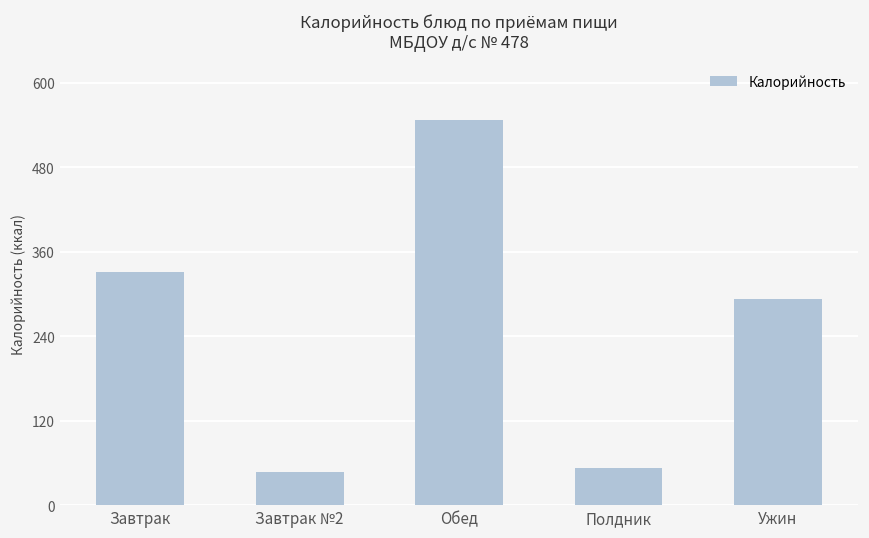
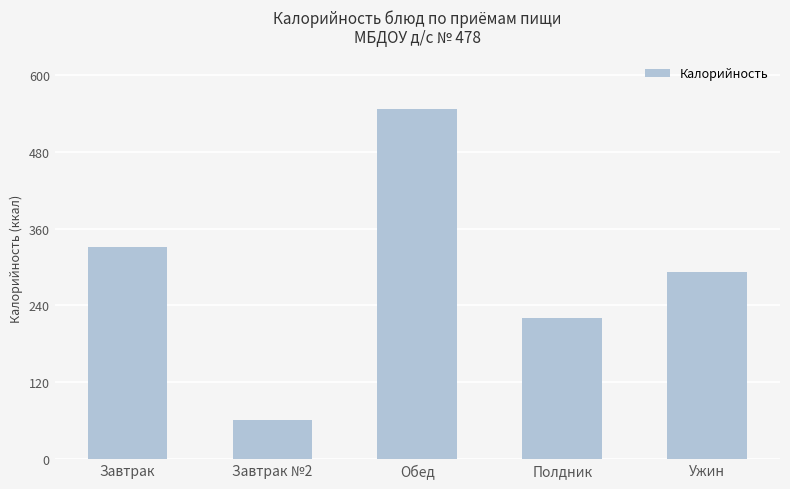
  {
    "Завтрак": 330,
-   "Завтрак №2": 50,
+   "Завтрак №2": 60,
    "Обед": 550,
-   "Полдник": 50,
+   "Полдник": 220,
    "Ужин": 290
  }
